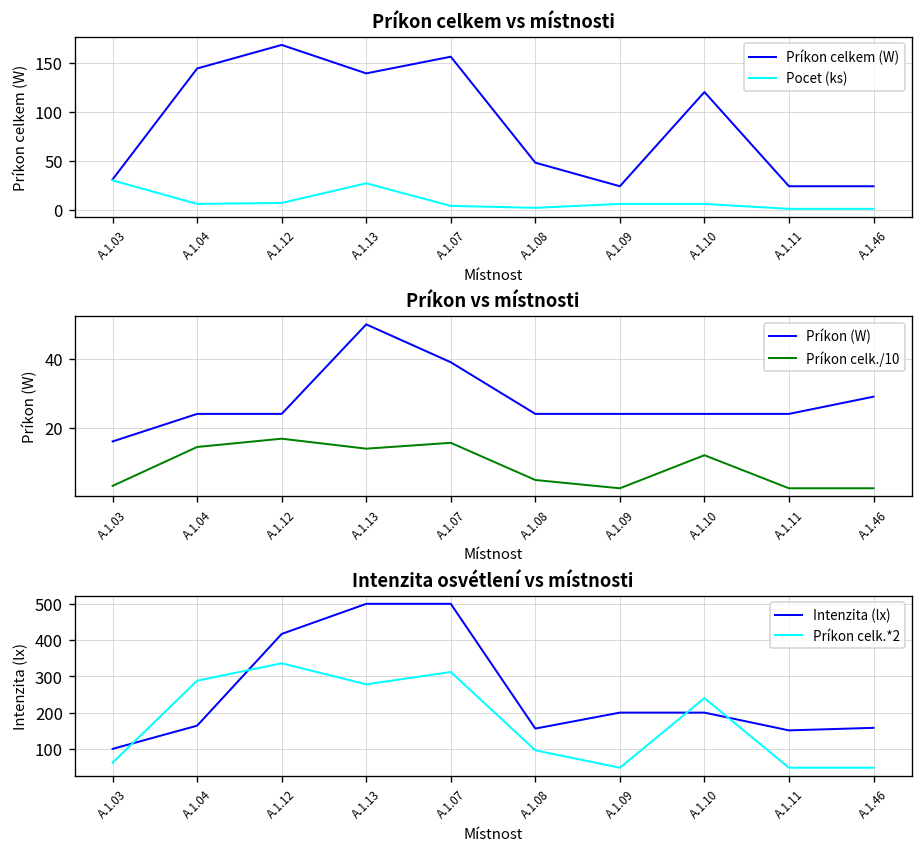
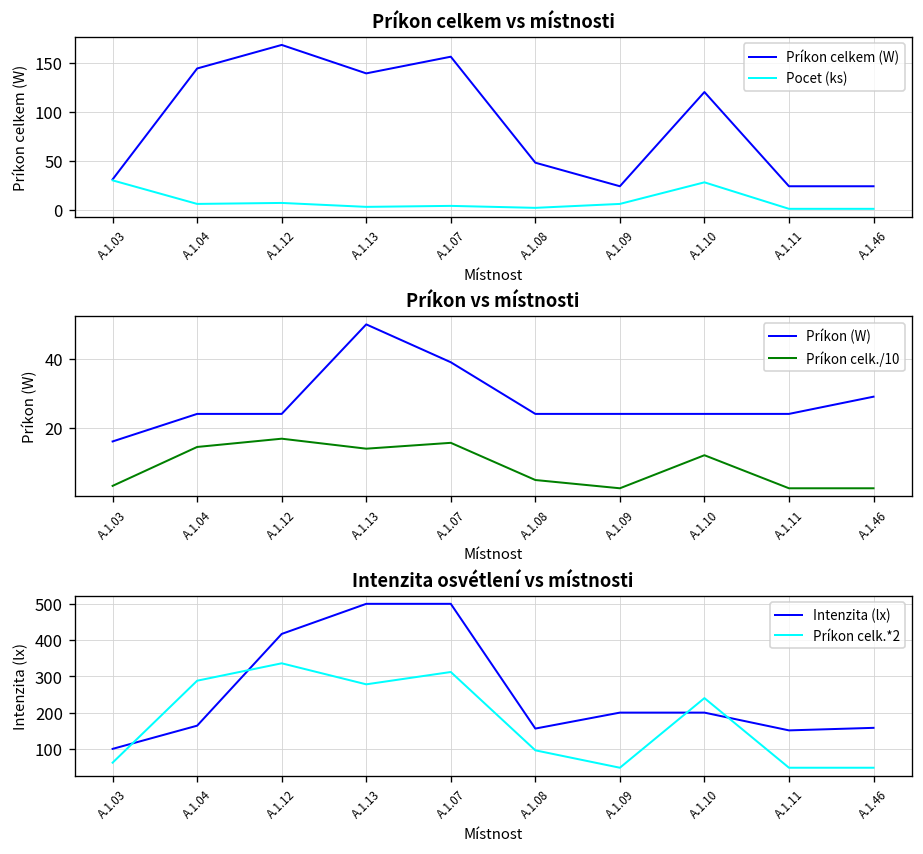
  {
    "Príkon celkem vs místnosti": {
      "Príkon celkem (W)": {
        "A.1.04": 140,
        "A.1.12": 170,
        "A.1.13": 140,
        "A.1.07": 160,
        "A.1.08": 50,
        "A.1.09": 20,
        "A.1.10": 120,
        "A.1.11": 20,
        "A.1.46": 20
      },
      "Pocet (ks)": {
        "A.1.04": 10,
        "A.1.12": 10,
-       "A.1.13": 30,
+       "A.1.13": 0,
        "A.1.07": 0,
        "A.1.08": 0,
        "A.1.09": 10,
-       "A.1.10": 10,
+       "A.1.10": 30,
        "A.1.11": 0,
        "A.1.46": 0
      }
    },
    "Príkon vs místnosti": {
      "Príkon (W)": {
        "A.1.03": 16,
        "A.1.04": 24,
        "A.1.12": 24,
        "A.1.13": 50,
        "A.1.07": 39,
        "A.1.08": 24,
        "A.1.09": 24,
        "A.1.10": 24,
        "A.1.11": 24,
        "A.1.46": 29
      },
      "Príkon celk./10": {
        "A.1.03": 3,
        "A.1.04": 14,
        "A.1.12": 17,
        "A.1.13": 14,
        "A.1.07": 16,
        "A.1.08": 5,
        "A.1.09": 2,
        "A.1.10": 12,
        "A.1.11": 2,
        "A.1.46": 2
      }
    },
    "Intenzita osvétlení vs místnosti": {
      "Intenzita (lx)": {
        "A.1.03": 100,
        "A.1.04": 160,
        "A.1.12": 420,
        "A.1.13": 500,
        "A.1.07": 500,
        "A.1.08": 160,
        "A.1.09": 200,
        "A.1.10": 200,
        "A.1.11": 150,
        "A.1.46": 160
      },
      "Príkon celk.*2": {
        "A.1.03": 60,
        "A.1.04": 290,
        "A.1.12": 340,
        "A.1.13": 280,
        "A.1.07": 310,
        "A.1.08": 100,
        "A.1.09": 50,
        "A.1.10": 240,
        "A.1.11": 50,
        "A.1.46": 50
      }
    }
  }
